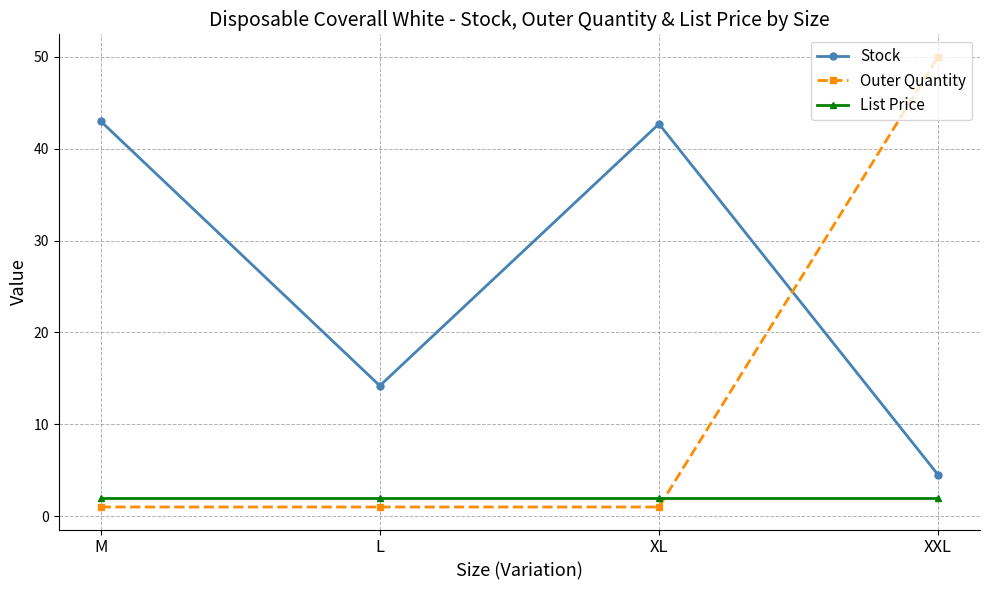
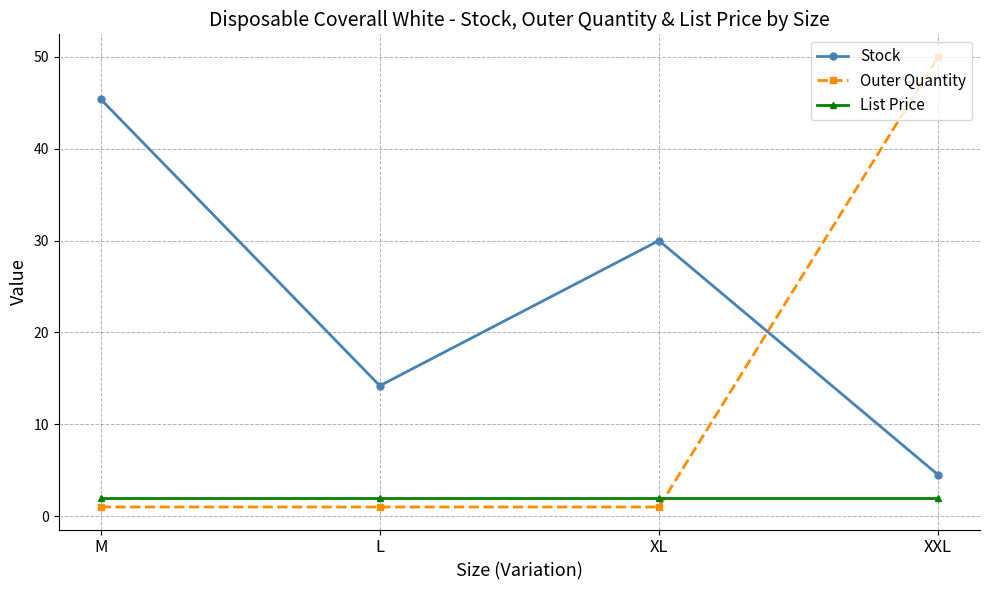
  {
    "Stock": {
-     "M": 43,
+     "M": 45,
      "L": 14,
-     "XL": 43,
+     "XL": 30,
      "XXL": 5
    },
    "Outer Quantity": {
      "M": 1,
      "L": 1,
      "XL": 1
    },
    "List Price": {
      "M": 2,
      "L": 2,
      "XL": 2,
      "XXL": 2
    }
  }
